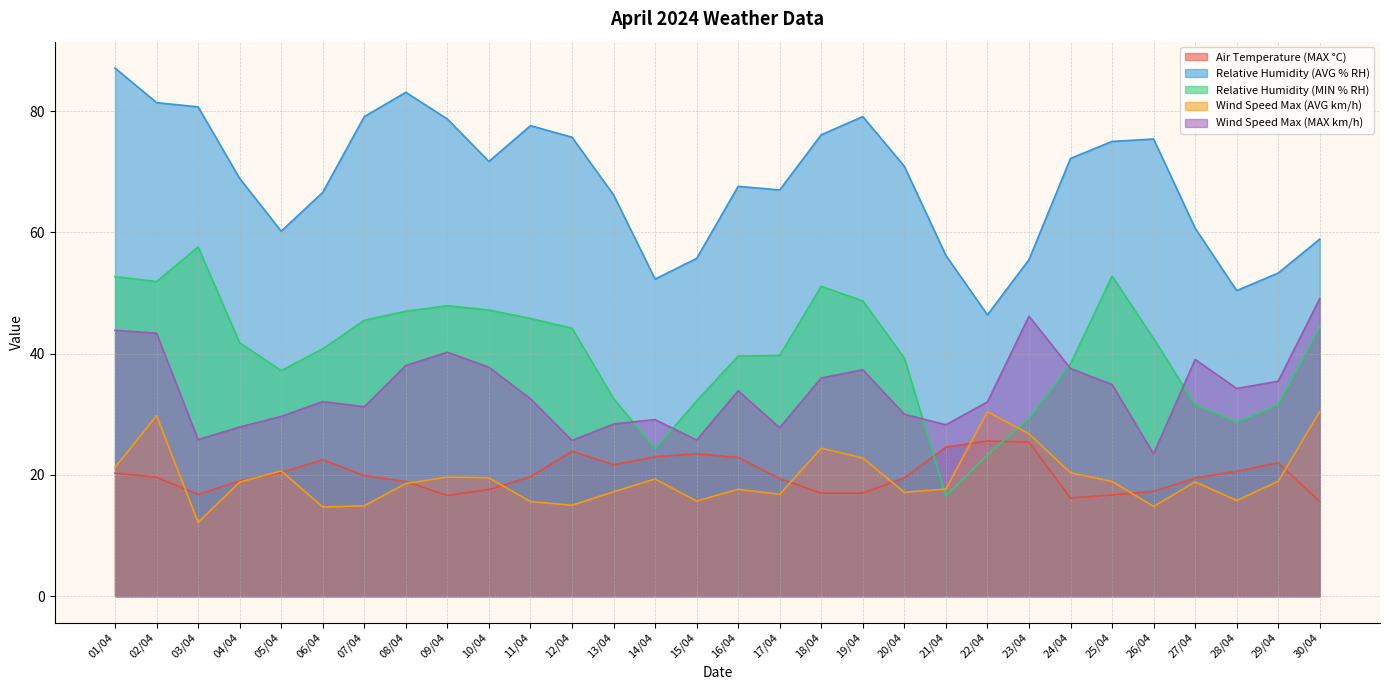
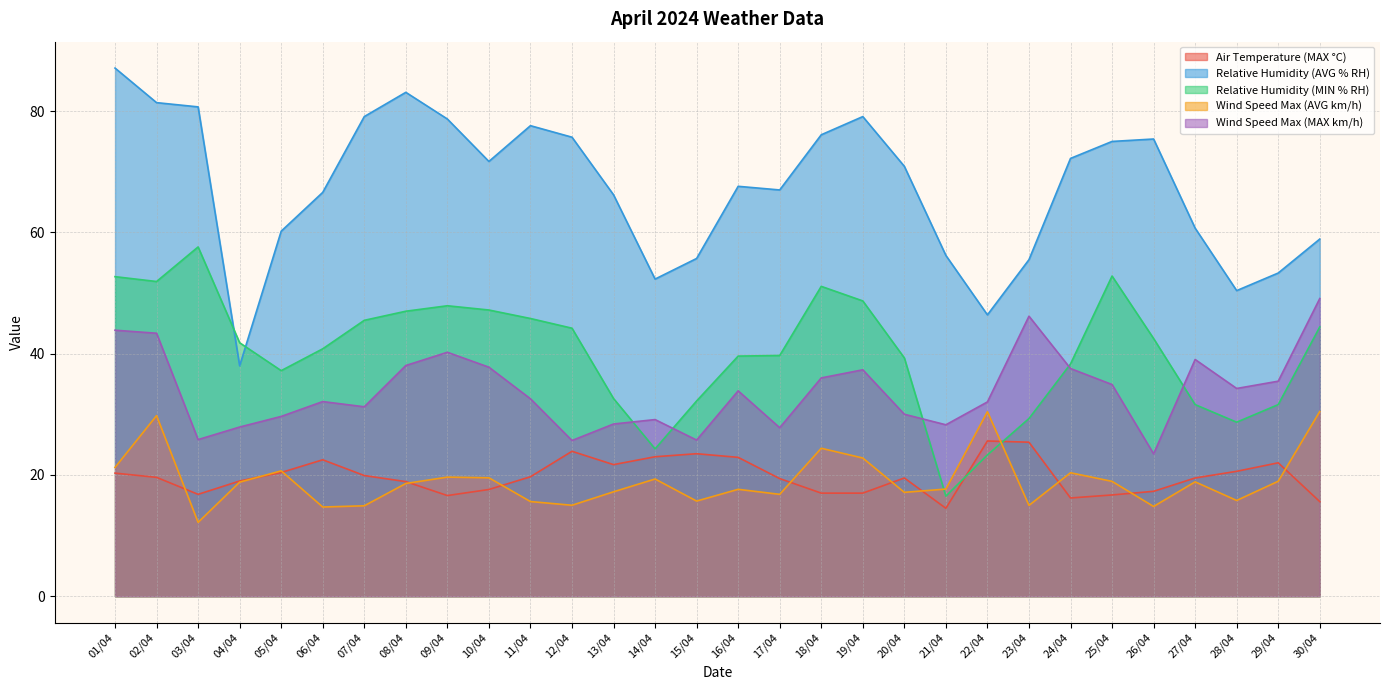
  {
    "Air Temperature (MAX °C)": {
      "01/04": 20,
      "02/04": 20,
      "03/04": 17,
      "06/04": 23,
      "07/04": 20,
      "09/04": 17,
      "10/04": 18,
      "11/04": 20,
      "12/04": 24,
      "13/04": 22,
      "14/04": 23,
      "15/04": 24,
      "16/04": 23,
      "17/04": 19,
      "18/04": 17,
      "19/04": 17,
      "20/04": 20,
-     "21/04": 25,
+     "21/04": 15,
      "22/04": 26,
      "23/04": 25,
      "24/04": 16,
      "25/04": 17,
      "26/04": 17,
      "27/04": 20,
      "28/04": 21,
      "29/04": 22,
      "30/04": 16
    },
    "Relative Humidity (AVG % RH)": {
      "01/04": 87,
      "02/04": 81,
      "03/04": 81,
-     "04/04": 69,
+     "04/04": 38,
      "05/04": 60,
      "06/04": 67,
      "07/04": 79,
      "08/04": 83,
      "09/04": 79,
      "10/04": 72,
      "11/04": 78,
      "12/04": 76,
      "13/04": 66,
      "14/04": 52,
      "15/04": 56,
      "16/04": 68,
      "17/04": 67,
      "18/04": 76,
      "19/04": 79,
      "20/04": 71,
      "21/04": 56,
      "22/04": 46,
      "23/04": 56,
      "24/04": 72,
      "25/04": 75,
      "26/04": 75,
      "27/04": 61,
      "28/04": 50,
      "29/04": 53,
      "30/04": 59
    },
    "Relative Humidity (MIN % RH)": {
      "01/04": 53,
      "02/04": 52,
      "03/04": 58,
      "04/04": 42,
      "05/04": 37,
      "06/04": 41,
      "07/04": 46,
      "08/04": 47,
      "09/04": 48,
      "10/04": 47,
      "11/04": 46,
      "12/04": 44,
      "13/04": 33,
      "14/04": 24,
      "15/04": 32,
      "16/04": 40,
      "17/04": 40,
      "18/04": 51,
      "19/04": 49,
      "20/04": 39,
      "21/04": 17,
      "22/04": 23,
      "23/04": 29,
      "24/04": 38,
      "25/04": 53,
      "26/04": 43,
      "27/04": 32,
      "28/04": 29,
      "29/04": 32,
      "30/04": 44
    },
    "Wind Speed Max (AVG km/h)": {
      "01/04": 21,
      "02/04": 30,
      "03/04": 12,
      "06/04": 15,
      "07/04": 15,
      "09/04": 20,
      "10/04": 20,
      "11/04": 16,
      "12/04": 15,
      "13/04": 17,
      "14/04": 19,
      "15/04": 16,
      "16/04": 18,
      "17/04": 17,
      "18/04": 24,
      "19/04": 23,
      "20/04": 17,
      "21/04": 18,
      "22/04": 30,
-     "23/04": 27,
+     "23/04": 15,
      "24/04": 20,
      "25/04": 19,
      "26/04": 15,
      "27/04": 19,
      "28/04": 16,
      "29/04": 19,
      "30/04": 30
    },
    "Wind Speed Max (MAX km/h)": {
      "01/04": 44,
      "02/04": 43,
      "03/04": 26,
      "04/04": 28,
      "05/04": 30,
      "06/04": 32,
      "07/04": 31,
      "08/04": 38,
      "09/04": 40,
      "10/04": 38,
      "11/04": 33,
      "12/04": 26,
      "13/04": 28,
      "14/04": 29,
      "15/04": 26,
      "16/04": 34,
      "17/04": 28,
      "18/04": 36,
      "19/04": 37,
      "20/04": 30,
      "21/04": 28,
      "22/04": 32,
      "23/04": 46,
      "24/04": 38,
      "25/04": 35,
      "26/04": 23,
      "27/04": 39,
      "28/04": 34,
      "29/04": 35,
      "30/04": 49
    }
  }
